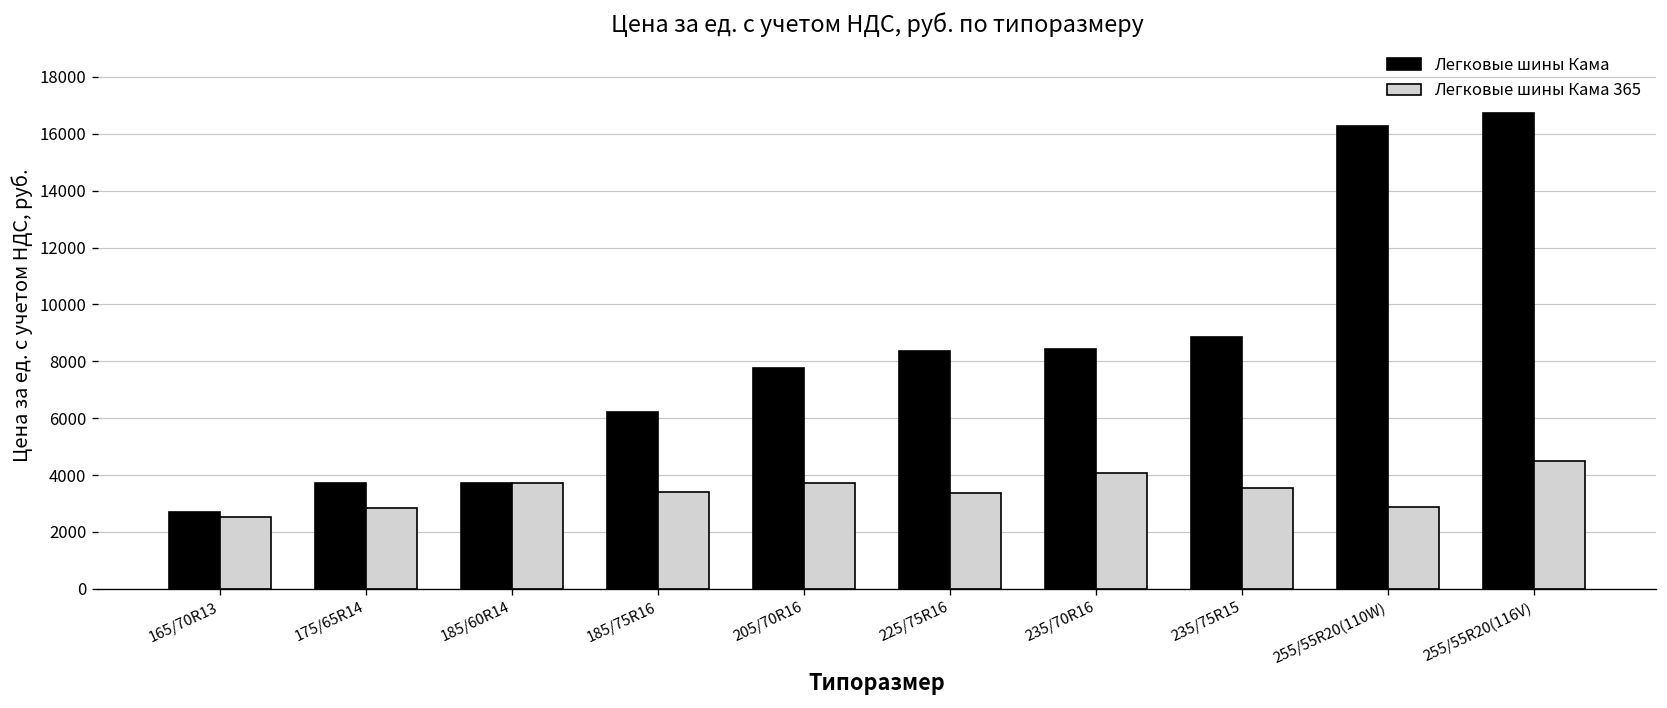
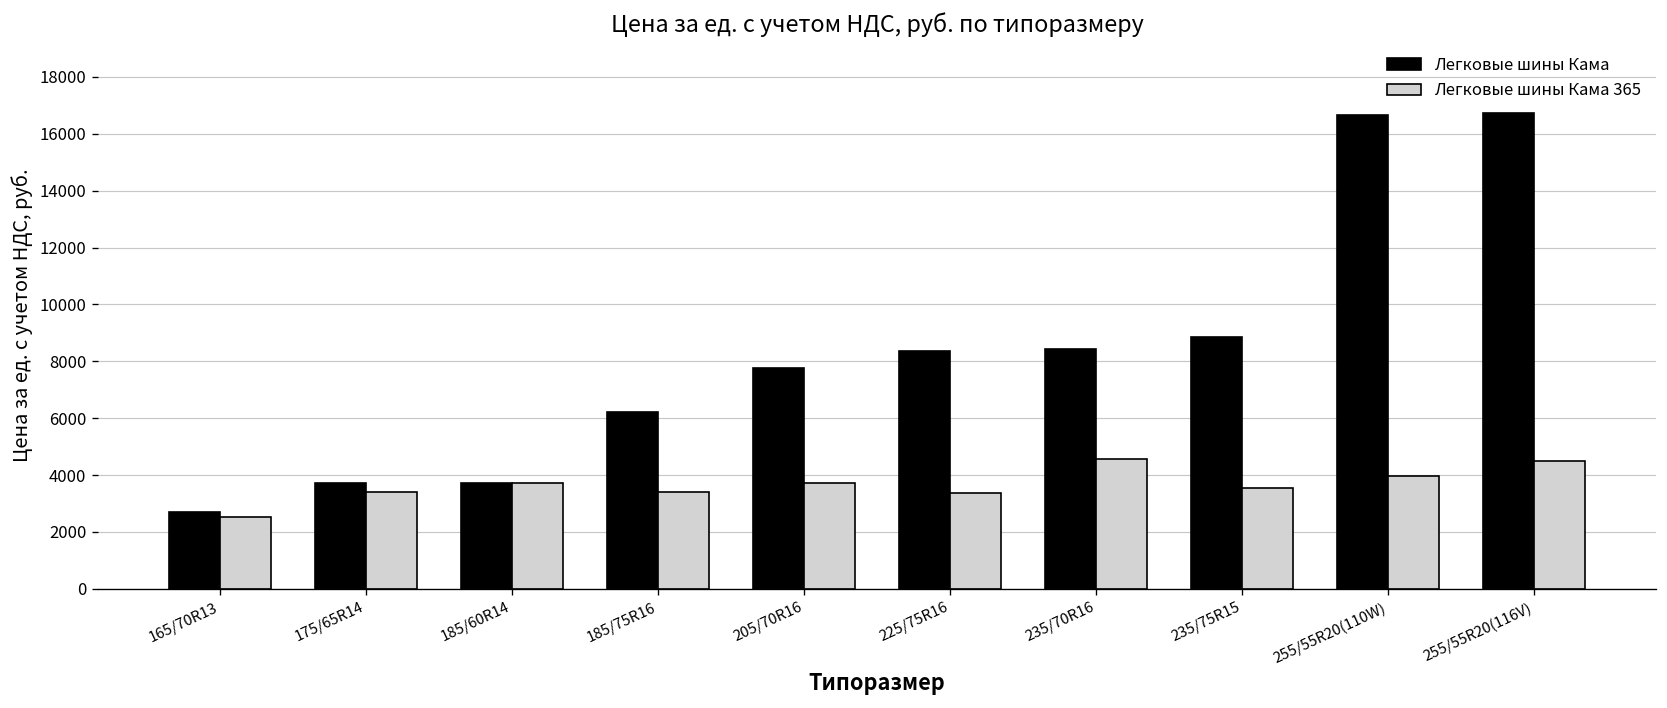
  {
    "Легковые шины Кама": {
      "165/70R13": 2700,
      "175/65R14": 3700,
      "185/60R14": 3700,
      "185/75R16": 6200,
      "205/70R16": 7800,
      "225/75R16": 8400,
      "235/70R16": 8400,
      "235/75R15": 8800,
-     "255/55R20(110W)": 16300,
+     "255/55R20(110W)": 16700,
      "255/55R20(116V)": 16700
    },
    "Легковые шины Кама 365": {
      "165/70R13": 2500,
-     "175/65R14": 2800,
+     "175/65R14": 3400,
      "185/60R14": 3700,
      "185/75R16": 3400,
      "205/70R16": 3700,
      "225/75R16": 3400,
-     "235/70R16": 4100,
+     "235/70R16": 4600,
      "235/75R15": 3600,
-     "255/55R20(110W)": 2900,
+     "255/55R20(110W)": 4000,
      "255/55R20(116V)": 4500
    }
  }
